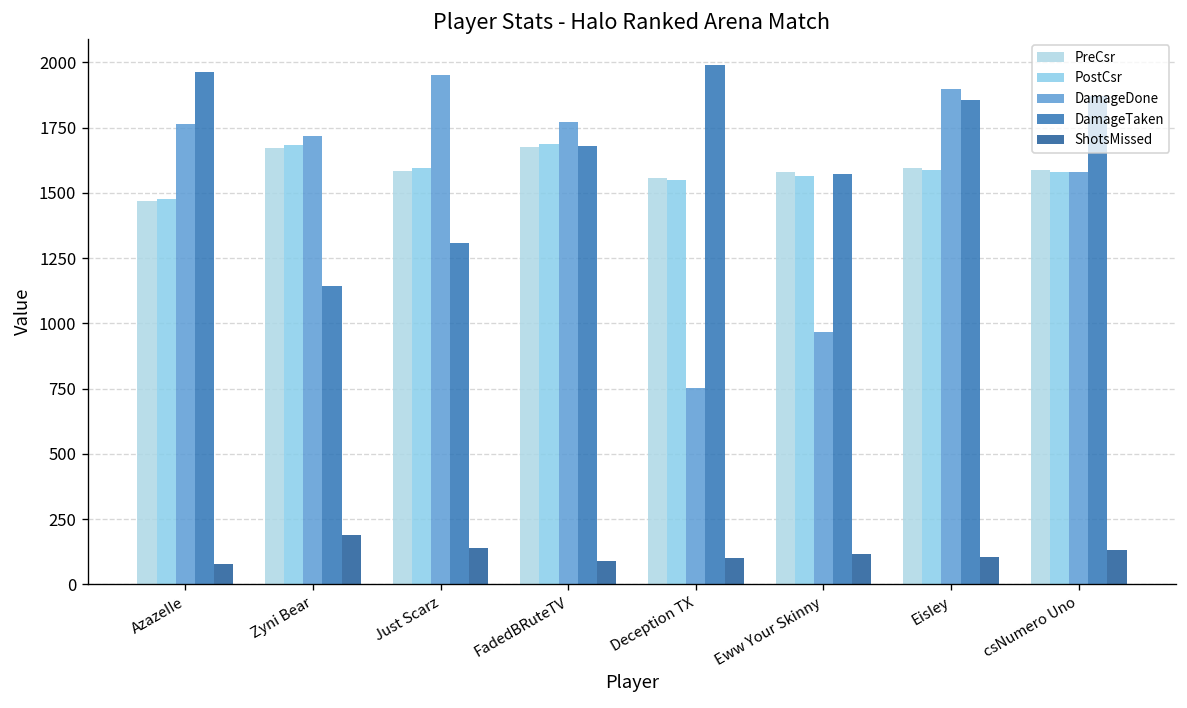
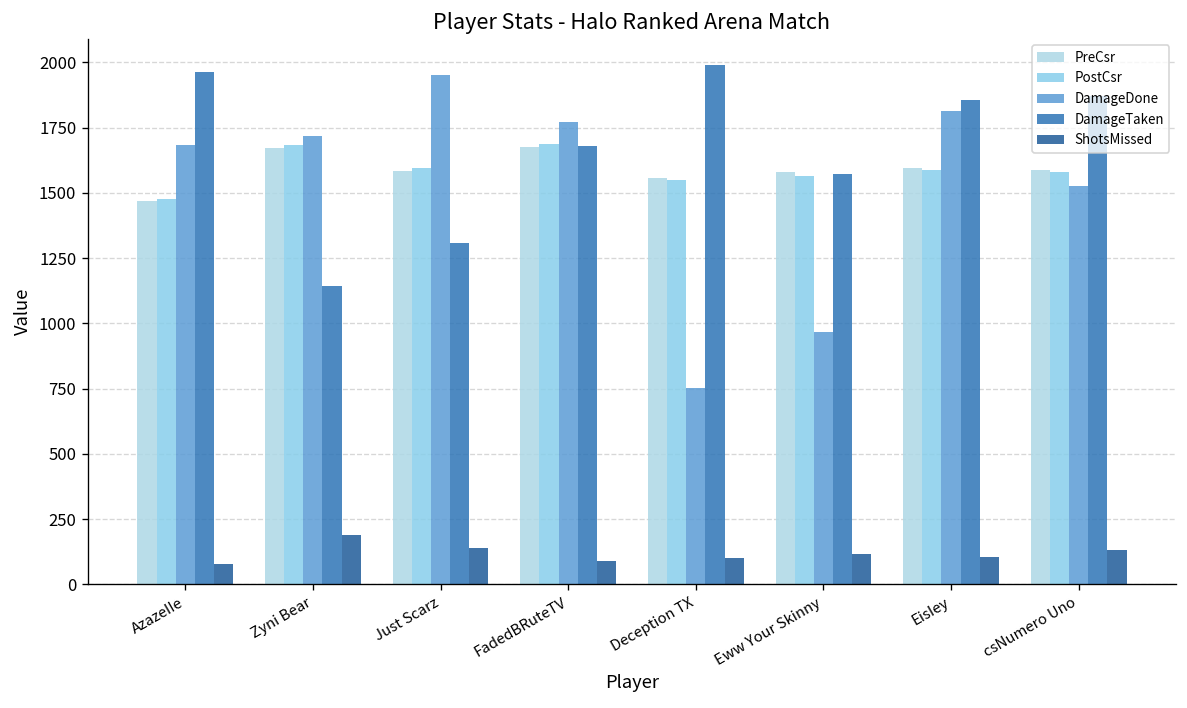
  {
    "DamageDone": {
-     "AzazeIIe": 1760,
+     "AzazeIIe": 1680,
      "Zyni Bear": 1720,
      "Just Scarz": 1950,
      "FadedBRuteTV": 1770,
      "Deception TX": 750,
      "Eww Your Skinny": 970,
-     "EisIey": 1900,
-     "csNumero Uno": 1580
+     "EisIey": 1810,
+     "csNumero Uno": 1530
    }
  }
